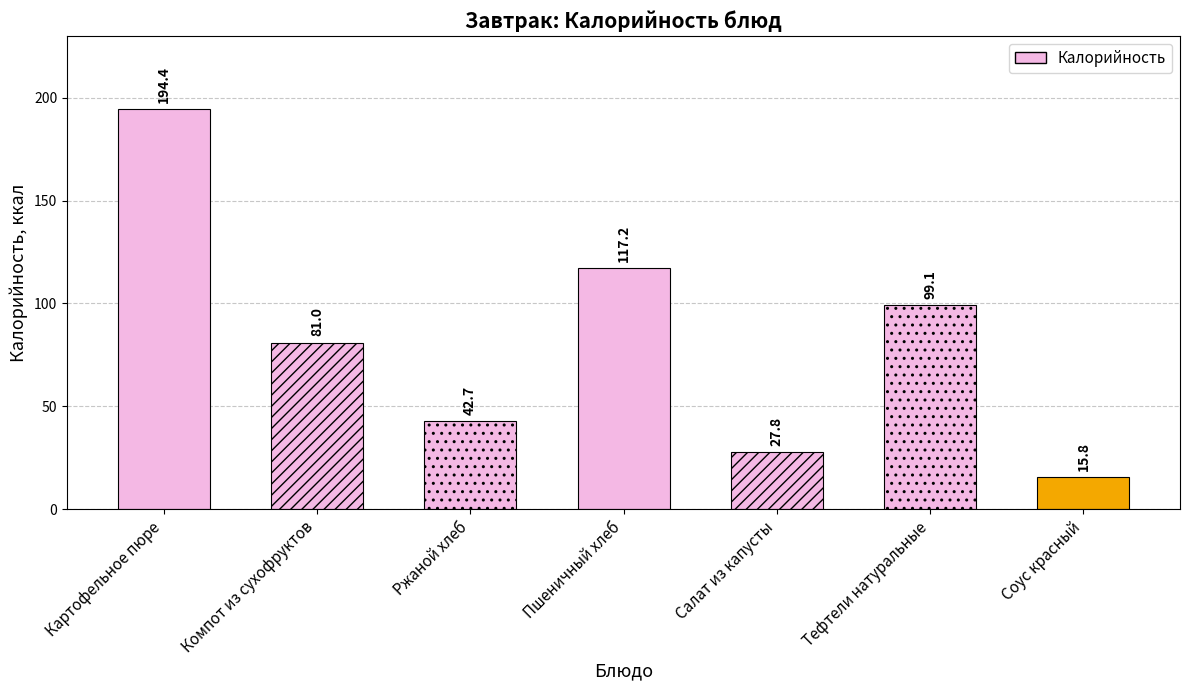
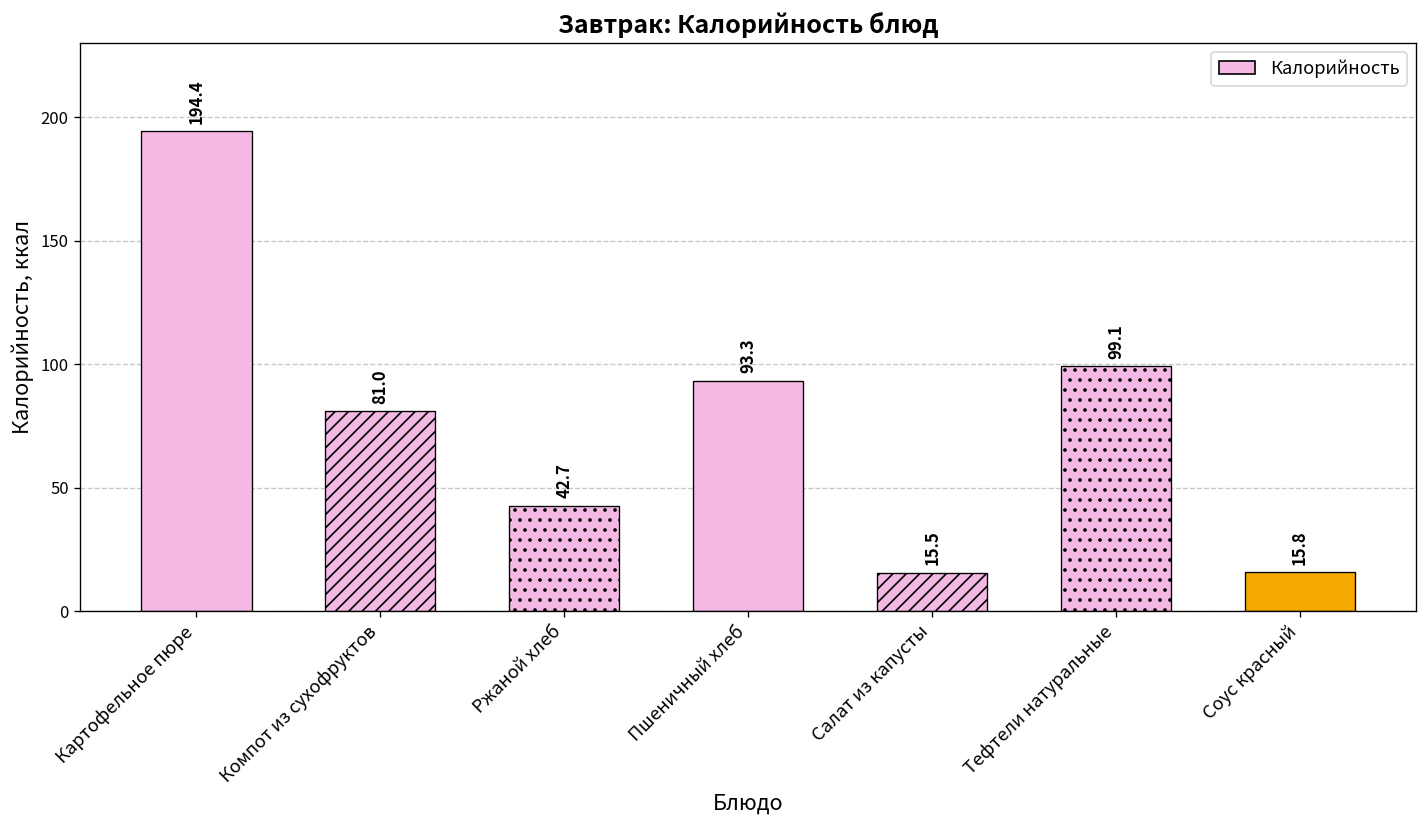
  {
    "Картофельное пюре": 194.4,
    "Компот из сухофруктов": 81.0,
    "Ржаной хлеб": 42.7,
-   "Пшеничный хлеб": 117.2,
-   "Салат из капусты": 27.8,
+   "Пшеничный хлеб": 93.3,
+   "Салат из капусты": 15.5,
    "Тефтели натуральные": 99.1,
    "Соус красный": 15.8
  }
